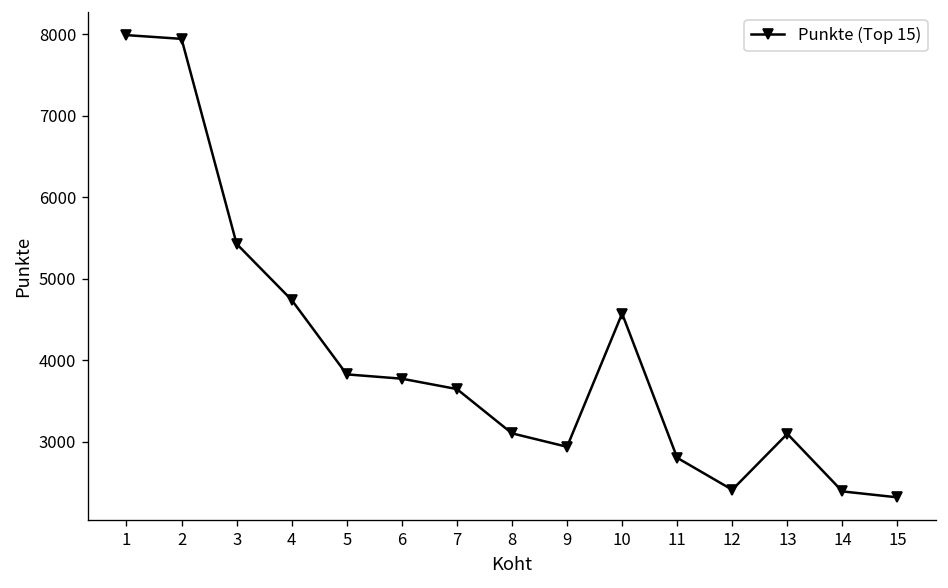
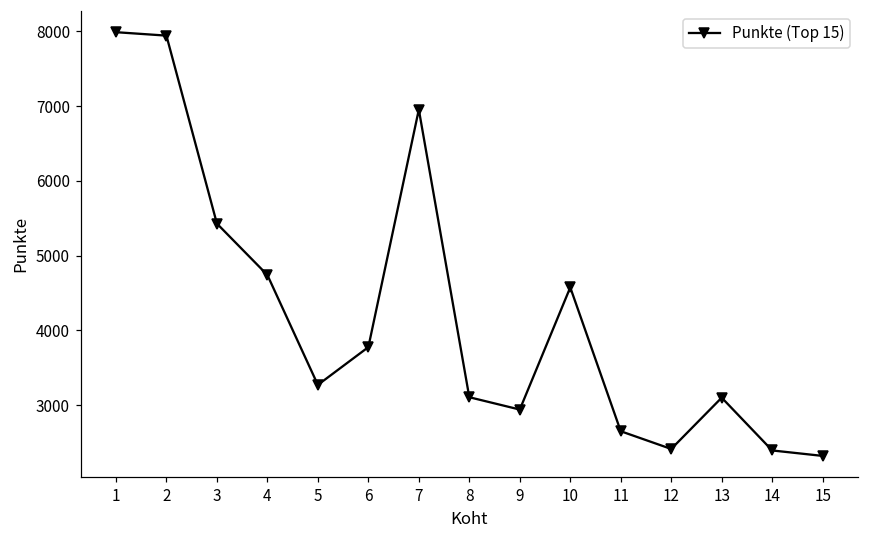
  {
    "1": 8000,
    "2": 7900,
    "3": 5400,
    "4": 4700,
-   "5": 3800,
+   "5": 3300,
    "6": 3800,
-   "7": 3600,
+   "7": 7000,
    "8": 3100,
    "9": 2900,
    "10": 4600,
-   "11": 2800,
+   "11": 2700,
    "12": 2400,
    "13": 3100,
    "14": 2400,
    "15": 2300
  }
